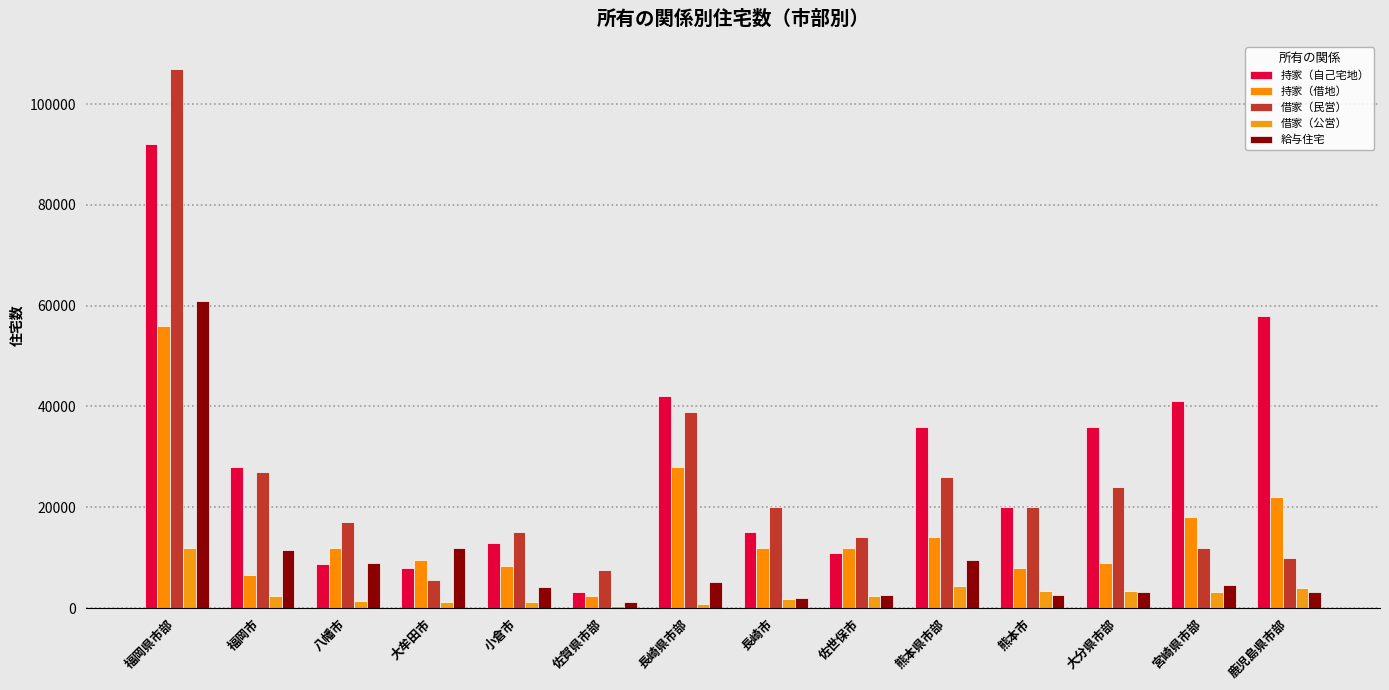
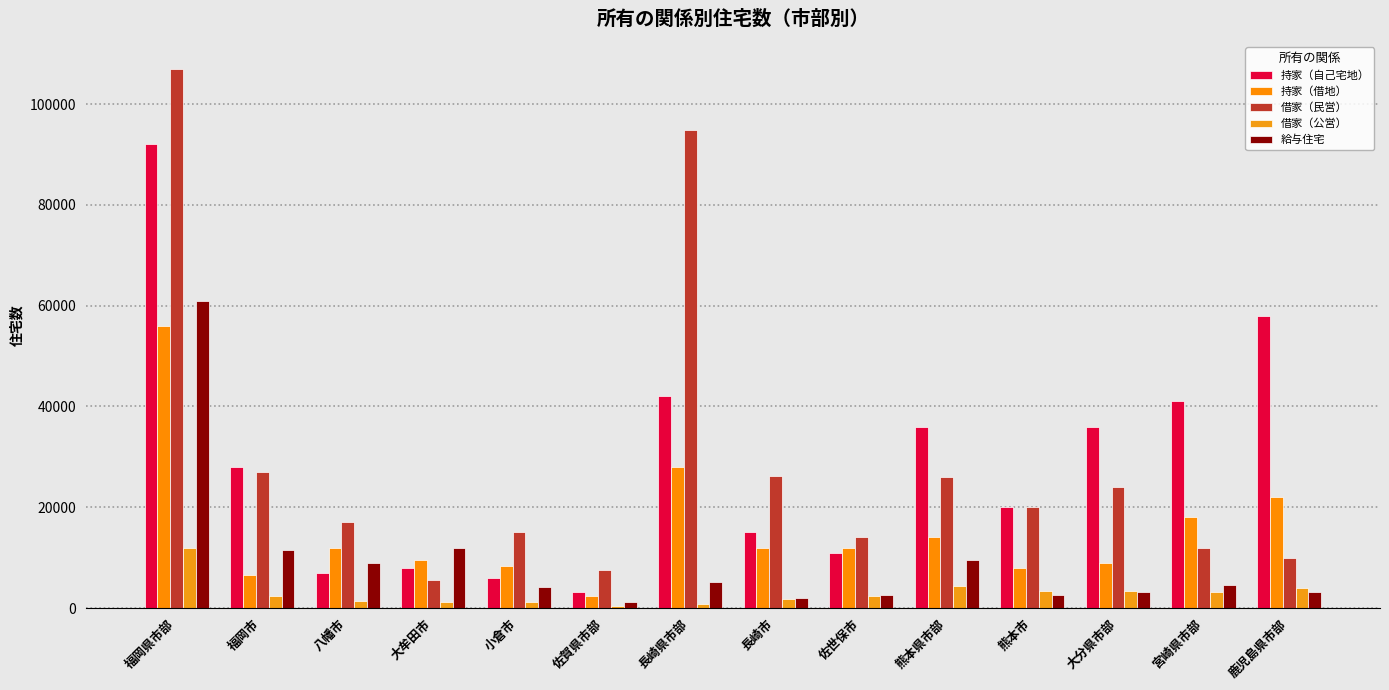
  {
    "持家（自己宅地）": {
      "福岡県市部": 92000,
      "福岡市": 28000,
-     "八幡市": 9000,
+     "八幡市": 7000,
      "大牟田市": 8000,
-     "小倉市": 13000,
+     "小倉市": 6000,
      "佐賀県市部": 3000,
      "長崎県市部": 42000,
      "長崎市": 15000,
      "佐世保市": 11000,
      "熊本県市部": 36000,
      "熊本市": 20000,
      "大分県市部": 36000,
      "宮崎県市部": 41000,
      "鹿児島県市部": 58000
    },
    "借家（民営）": {
      "福岡県市部": 107000,
      "福岡市": 27000,
      "八幡市": 17000,
      "大牟田市": 6000,
      "小倉市": 15000,
      "佐賀県市部": 8000,
-     "長崎県市部": 39000,
-     "長崎市": 20000,
+     "長崎県市部": 95000,
+     "長崎市": 26000,
      "佐世保市": 14000,
      "熊本県市部": 26000,
      "熊本市": 20000,
      "大分県市部": 24000,
      "宮崎県市部": 12000,
      "鹿児島県市部": 10000
    },
    "給与住宅": {
      "福岡県市部": 61000,
      "福岡市": 11000,
      "八幡市": 9000,
      "大牟田市": 12000,
      "小倉市": 4000,
      "佐賀県市部": 1000,
      "長崎県市部": 5000,
      "長崎市": 2000,
      "佐世保市": 3000,
      "熊本県市部": 10000,
      "熊本市": 3000,
      "大分県市部": 3000,
      "宮崎県市部": 5000,
      "鹿児島県市部": 3000
    }
  }
